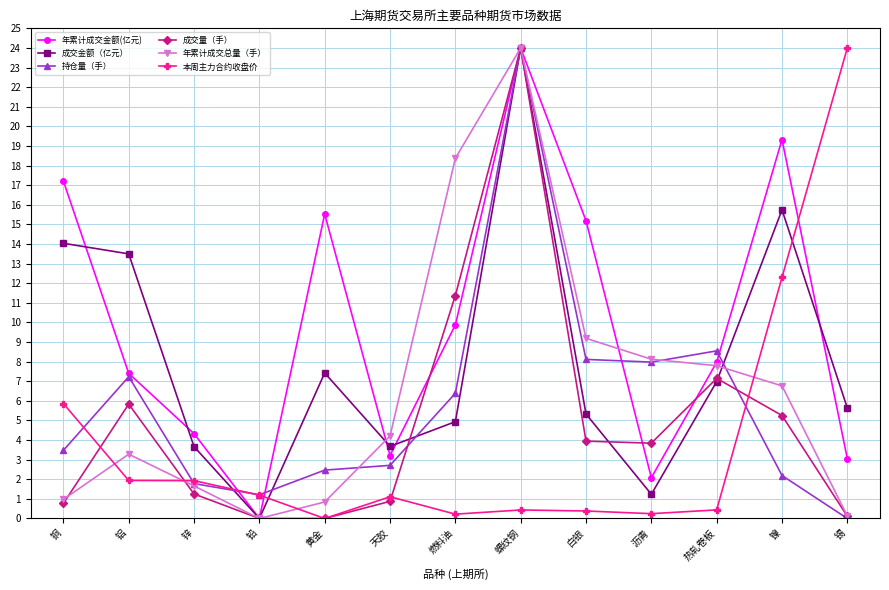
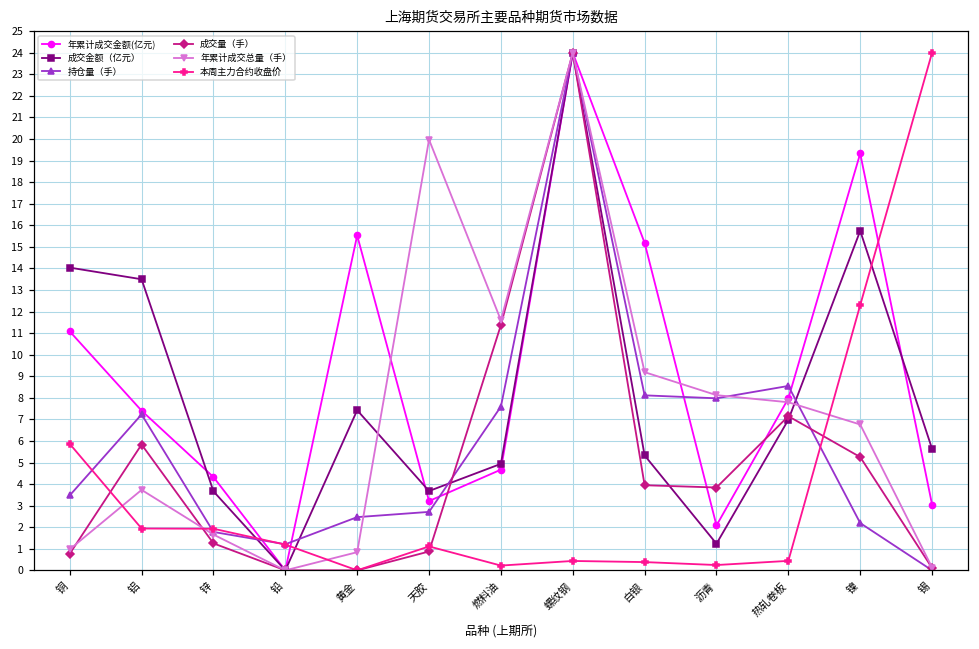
  {
    "年累计成交金额(亿元)": {
-     "铜": 17.2,
+     "铜": 11.1,
      "铝": 7.4,
      "锌": 4.3,
      "黄金": 15.5,
      "天胶": 3.2,
-     "燃料油": 9.9,
+     "燃料油": 4.7,
      "白银": 15.2,
      "沥青": 2.1,
      "热轧卷板": 8.0,
      "镍": 19.3,
      "锡": 3.0
    },
    "成交金额（亿元）": {
      "铜": 14.0,
      "铝": 13.5,
      "锌": 3.7,
      "黄金": 7.4,
      "天胶": 3.7,
      "燃料油": 4.9,
      "白银": 5.3,
      "沥青": 1.2,
      "热轧卷板": 7.0,
      "镍": 15.7,
      "锡": 5.6
    },
    "持仓量（手）": {
      "铜": 3.5,
      "铝": 7.2,
      "黄金": 2.5,
      "天胶": 2.7,
-     "燃料油": 6.4,
+     "燃料油": 7.6,
      "白银": 8.1,
      "沥青": 8.0,
      "热轧卷板": 8.5,
      "镍": 2.2
    },
    "年累计成交总量（手）": {
      "铜": 1.0,
-     "铝": 3.3,
+     "铝": 3.7,
      "黄金": 0.8,
-     "天胶": 4.2,
-     "燃料油": 18.4,
+     "天胶": 20.0,
+     "燃料油": 11.6,
      "白银": 9.2,
      "沥青": 8.1,
      "热轧卷板": 7.8,
      "镍": 6.8
    }
  }
